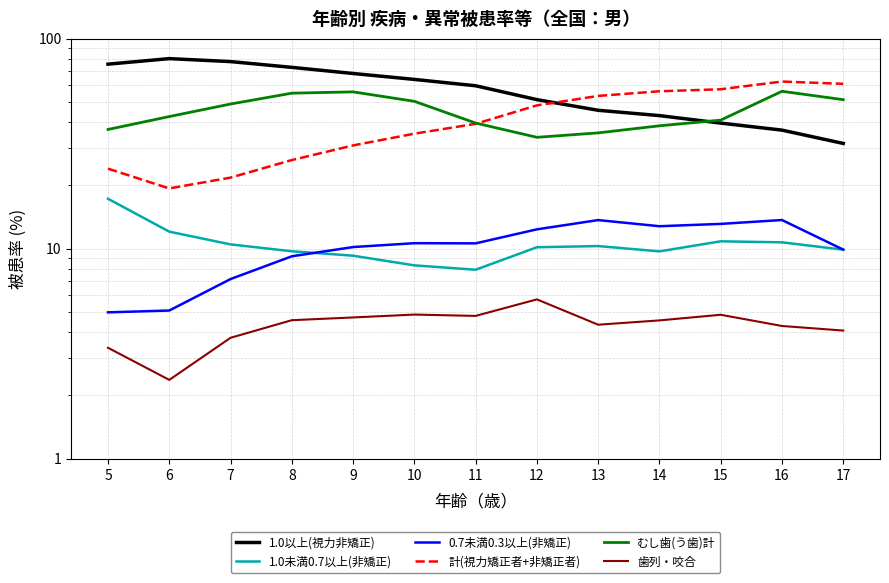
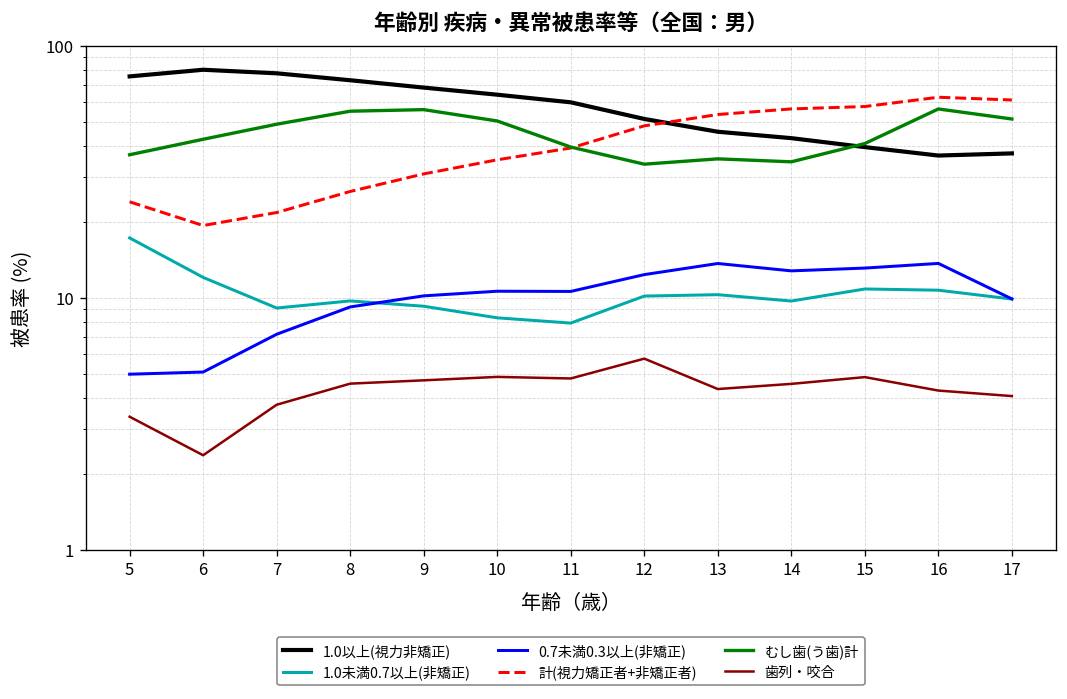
  {
    "1.0以上(視力非矯正)": {
      "5": 76,
      "6": 80,
      "7": 78,
      "8": 73,
      "9": 68,
      "10": 64,
      "11": 60,
      "12": 51,
      "13": 46,
      "14": 43,
      "15": 40,
      "16": 37,
-     "17": 32
+     "17": 37
    },
    "1.0未満0.7以上(非矯正)": {
      "5": 17,
      "6": 12,
-     "7": 10,
+     "7": 9.1,
      "8": 10,
      "9": 9,
      "10": 8.3,
      "11": 7.9,
      "12": 10,
      "13": 10,
      "14": 10,
      "15": 11,
      "16": 11
    },
    "0.7未満0.3以上(非矯正)": {
      "5": 5.0,
      "6": 5.1,
      "7": 7.2,
      "8": 9,
      "9": 10,
      "10": 11,
      "11": 11,
      "12": 12,
      "13": 14,
      "14": 13,
      "15": 13,
      "16": 14
    },
    "計(視力矯正者+非矯正者)": {
      "5": 24,
      "6": 19,
      "7": 22,
      "8": 26,
      "9": 31,
      "10": 35,
      "12": 48,
      "13": 53,
      "14": 56,
      "15": 57,
      "16": 62,
      "17": 61
    },
    "むし歯(う歯)計": {
      "5": 37,
      "6": 43,
      "7": 49,
      "8": 55,
      "9": 56,
      "10": 50,
      "12": 34,
      "13": 36,
-     "14": 38,
+     "14": 35,
      "15": 41,
      "16": 56,
      "17": 51
    },
    "歯列・咬合": {
      "5": 3.4,
      "6": 2.4,
      "7": 3.8,
      "8": 4.6,
      "9": 4.7,
      "10": 4.9,
      "11": 4.8,
      "12": 5.7,
      "13": 4.3,
      "14": 4.6,
      "15": 4.8,
      "16": 4.3,
      "17": 4.1
    }
  }
